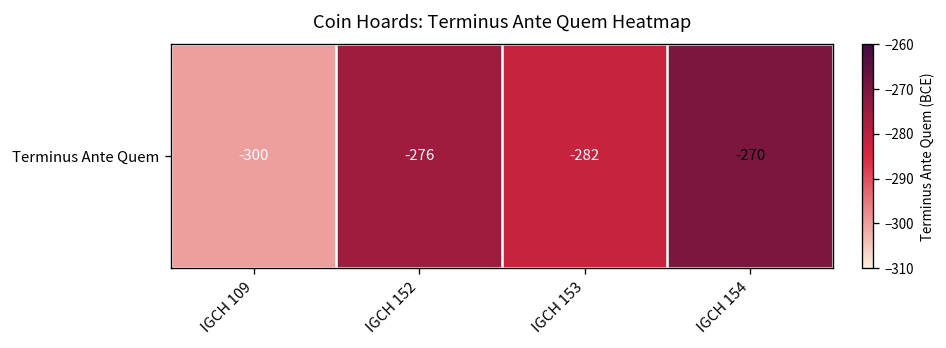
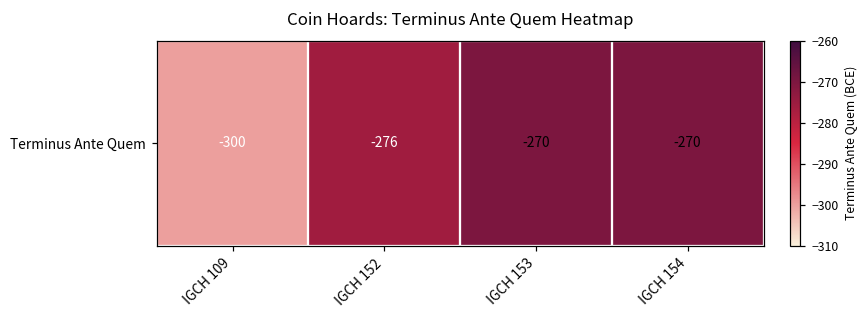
  {
    "Terminus Ante Quem": {
      "IGCH 109": -300,
      "IGCH 152": -276,
-     "IGCH 153": -282,
+     "IGCH 153": -270,
      "IGCH 154": -270
    }
  }
